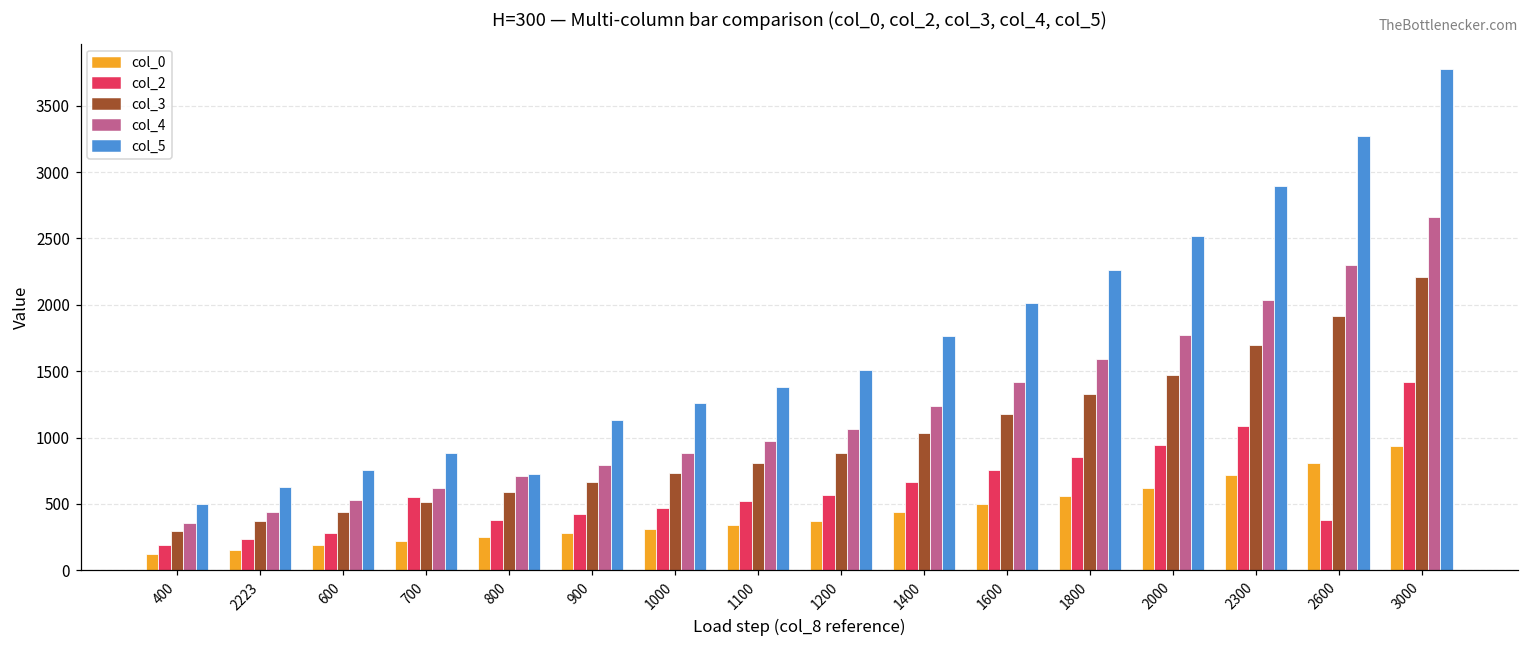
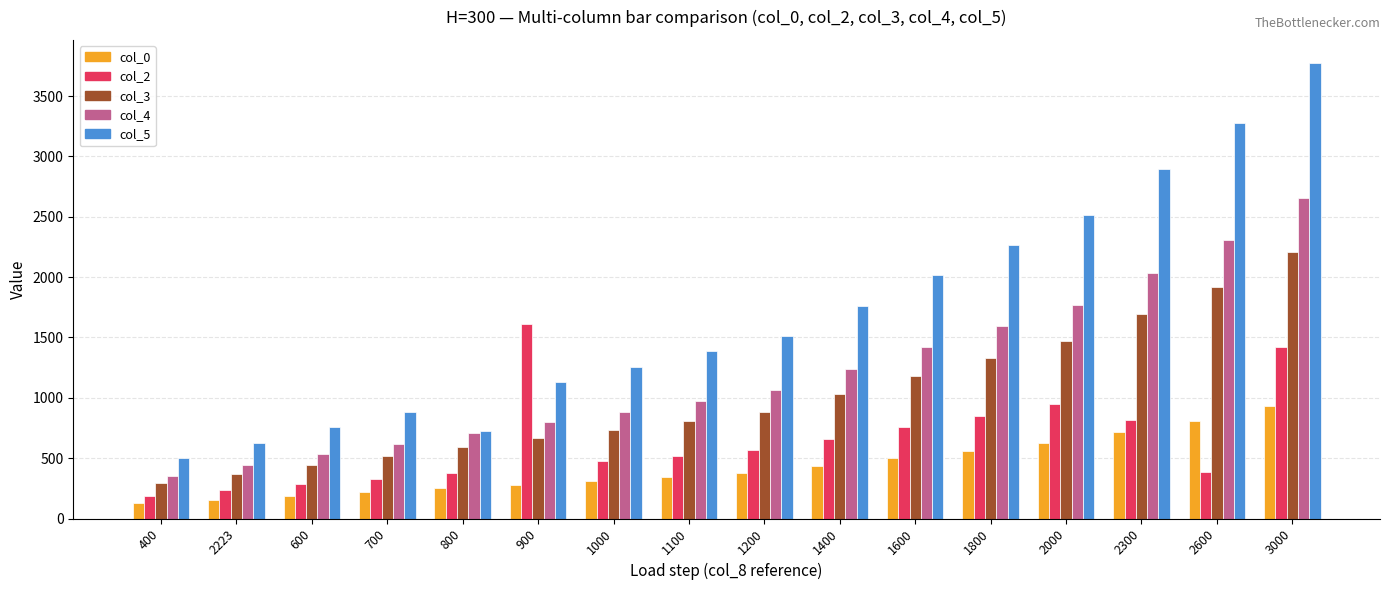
  {
    "col_0": {
      "400": 120,
      "2223": 160,
      "600": 190,
      "700": 220,
      "800": 250,
      "900": 280,
      "1000": 310,
      "1100": 340,
      "1200": 370,
      "1400": 440,
      "1600": 500,
      "1800": 560,
      "2000": 620,
      "2300": 720,
      "2600": 810,
      "3000": 940
    },
    "col_2": {
      "400": 190,
      "2223": 240,
      "600": 280,
-     "700": 560,
+     "700": 330,
      "800": 380,
-     "900": 430,
+     "900": 1610,
      "1000": 470,
      "1100": 520,
      "1200": 570,
      "1400": 660,
      "1600": 760,
      "1800": 850,
      "2000": 950,
-     "2300": 1090,
+     "2300": 820,
      "2600": 380,
      "3000": 1420
    },
    "col_3": {
      "400": 290,
      "2223": 370,
      "600": 440,
      "700": 520,
      "800": 590,
      "900": 660,
      "1000": 740,
      "1100": 810,
      "1200": 880,
      "1400": 1030,
      "1600": 1180,
      "1800": 1330,
      "2000": 1470,
      "2300": 1700,
      "2600": 1920,
      "3000": 2210
    },
    "col_4": {
      "400": 350,
      "2223": 440,
      "600": 530,
      "700": 620,
      "800": 710,
      "900": 800,
      "1000": 890,
      "1100": 970,
      "1200": 1060,
      "1400": 1240,
      "1600": 1420,
      "1800": 1590,
      "2000": 1770,
      "2300": 2040,
      "2600": 2300,
      "3000": 2660
    },
    "col_5": {
      "400": 500,
      "2223": 630,
      "600": 760,
      "700": 880,
      "800": 730,
      "900": 1130,
      "1000": 1260,
      "1100": 1380,
      "1200": 1510,
      "1400": 1760,
      "1600": 2010,
      "1800": 2270,
      "2000": 2520,
      "2300": 2900,
      "2600": 3270,
      "3000": 3780
    }
  }
